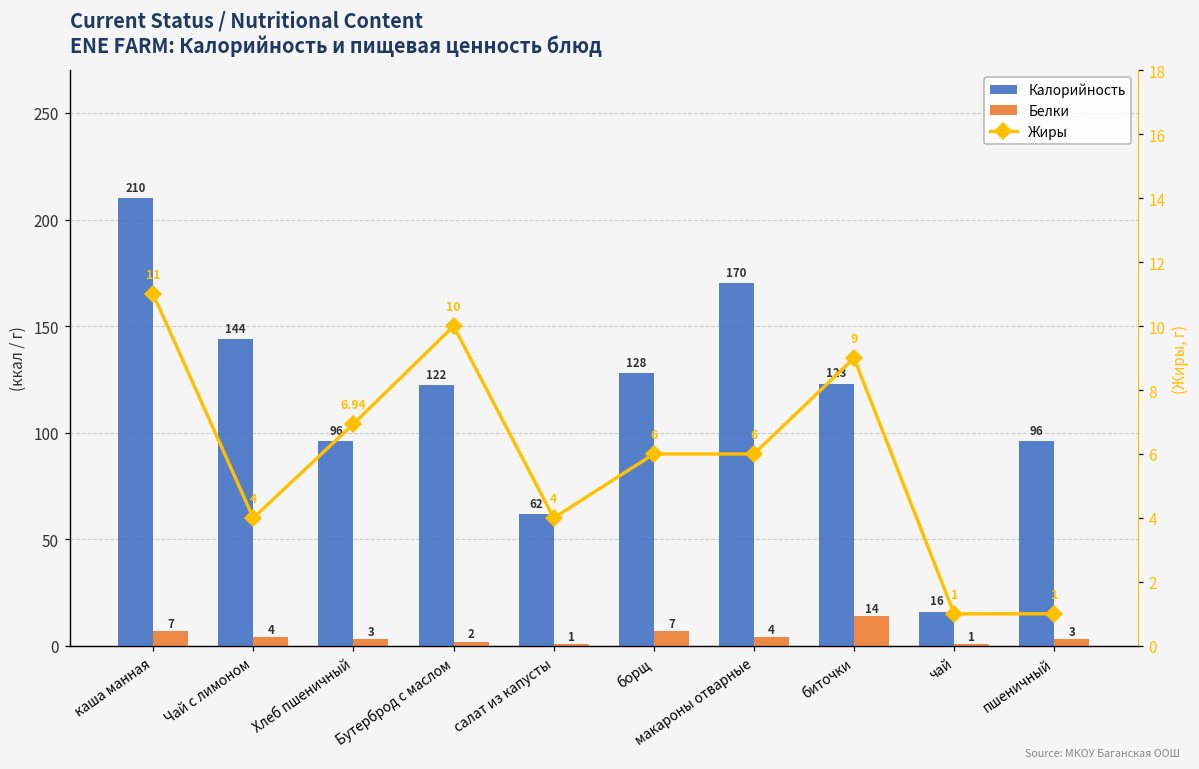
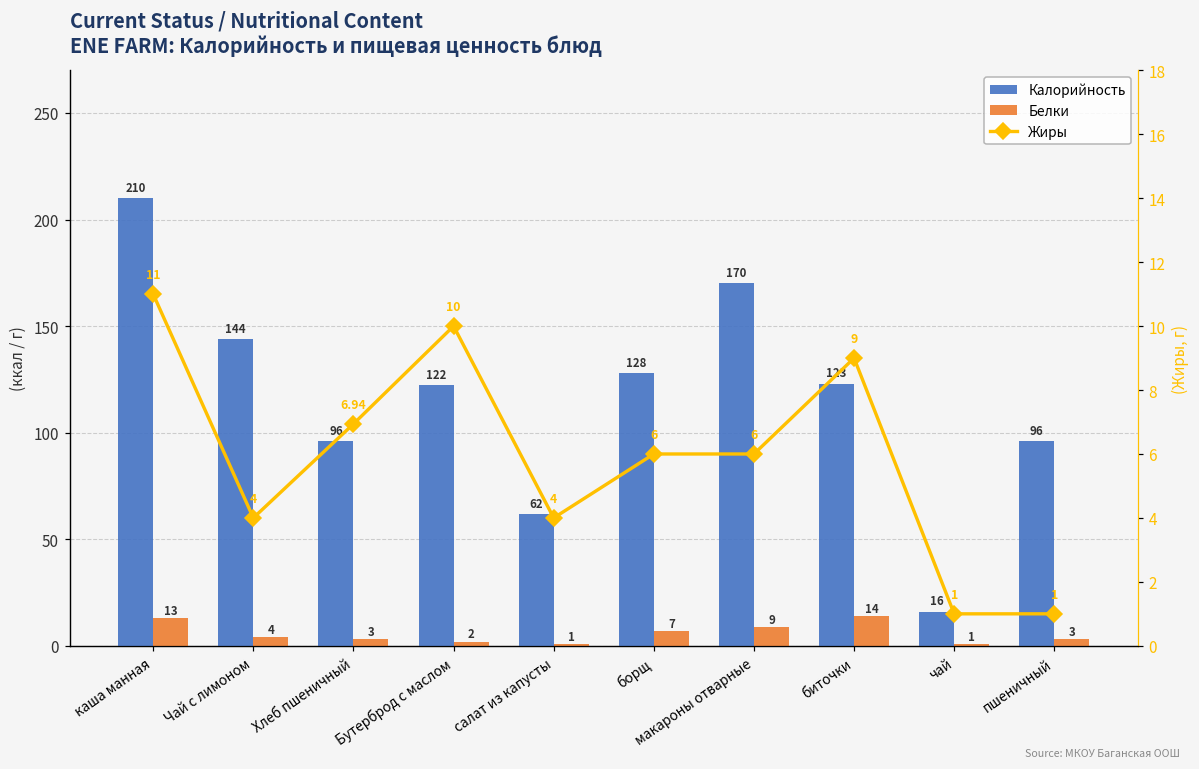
  {
    "Калорийность": {
      "каша манная": 210,
      "Чай с лимоном": 144,
      "Хлеб пшеничный": 96,
      "Бутерброд с маслом": 122,
      "салат из капусты": 62,
      "борщ": 128,
      "макароны отварные": 170,
      "биточки": 123,
      "чай": 16,
      "пшеничный": 96
    },
    "Белки": {
-     "каша манная": 7,
+     "каша манная": 13,
      "Чай с лимоном": 4,
      "Хлеб пшеничный": 3,
      "Бутерброд с маслом": 2,
      "салат из капусты": 1,
      "борщ": 7,
-     "макароны отварные": 4,
+     "макароны отварные": 9,
      "биточки": 14,
      "чай": 1,
      "пшеничный": 3
    },
    "Жиры": {
      "каша манная": 11,
      "Чай с лимоном": 4,
      "Хлеб пшеничный": 6.94,
      "Бутерброд с маслом": 10,
      "салат из капусты": 4,
      "борщ": 6,
      "макароны отварные": 6,
      "биточки": 9,
      "чай": 1,
      "пшеничный": 1
    }
  }
